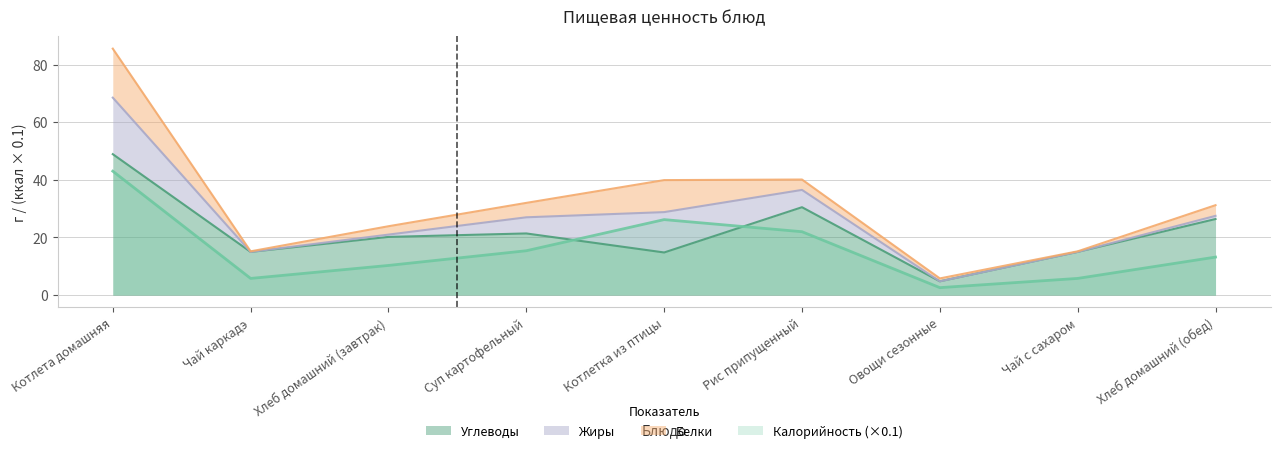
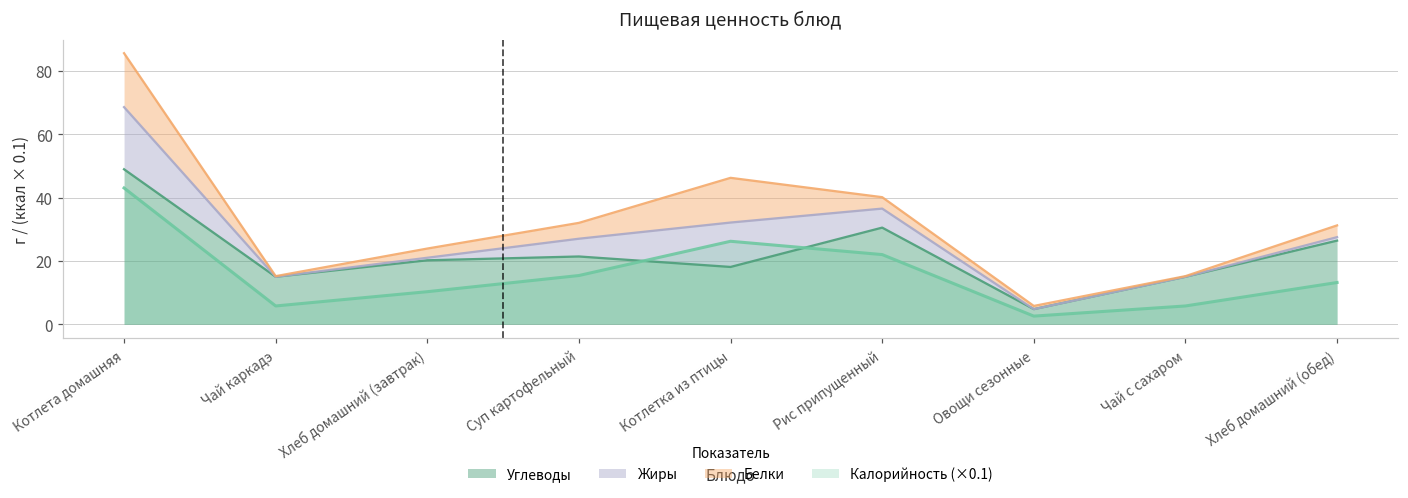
  {
    "Углеводы": {
      "Котлета домашняя": 49,
      "Суп картофельный": 21,
-     "Котлетка из птицы": 15,
+     "Котлетка из птицы": 18,
      "Рис припущенный": 31,
      "Хлеб домашний (обед)": 26
    },
    "Белки": {
      "Котлета домашняя": 17,
      "Хлеб домашний (завтрак)": 3,
      "Суп картофельный": 5,
-     "Котлетка из птицы": 11,
+     "Котлетка из птицы": 14,
      "Рис припущенный": 4,
      "Овощи сезонные": 1,
      "Хлеб домашний (обед)": 4
    }
  }
